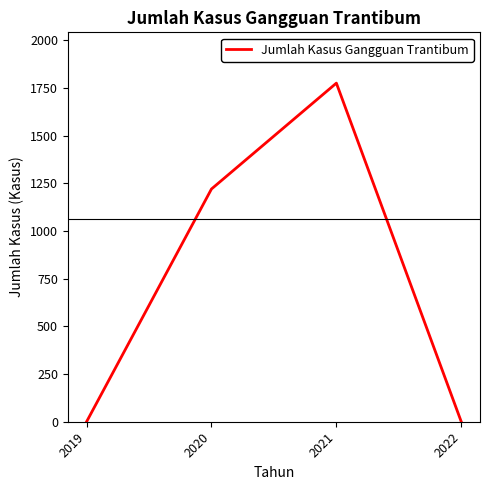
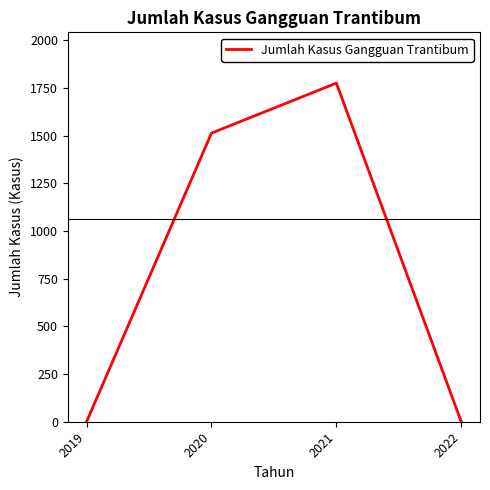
  {
    "2019": 0,
-   "2020": 1220,
+   "2020": 1510,
    "2021": 1780,
    "2022": 0
  }
